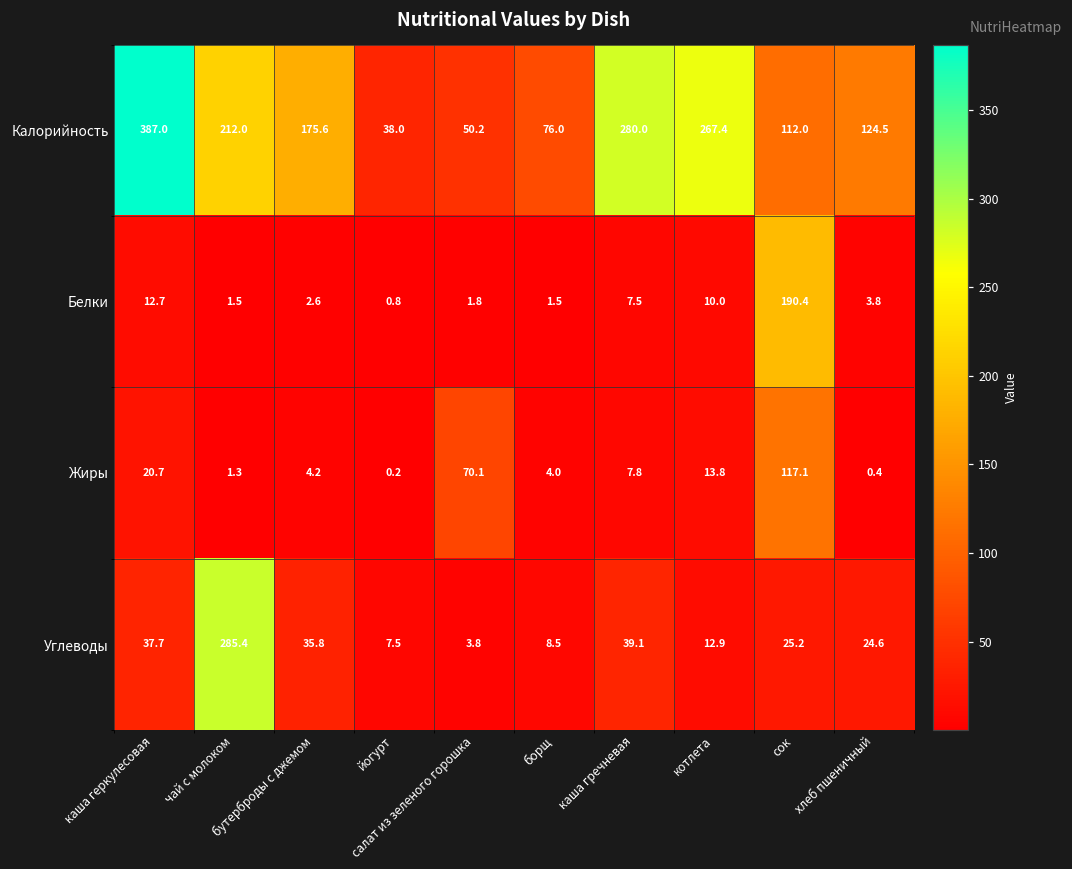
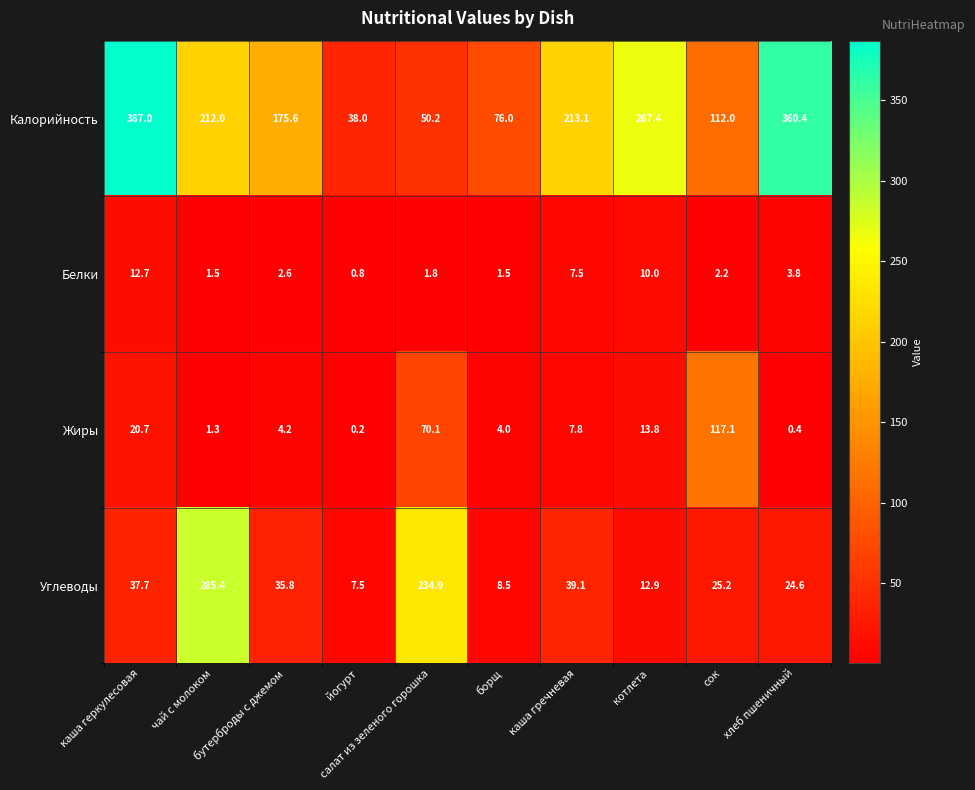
  {
    "Калорийность": {
      "каша геркулесовая": 387.0,
      "чай с молоком": 212.0,
      "бутерброды с джемом": 175.6,
      "йогурт": 38.0,
      "салат из зеленого горошка": 50.2,
      "борщ": 76.0,
-     "каша гречневая": 280.0,
+     "каша гречневая": 213.1,
      "котлета": 267.4,
      "сок": 112.0,
-     "хлеб пшеничный": 124.5
+     "хлеб пшеничный": 360.4
    },
    "Белки": {
      "каша геркулесовая": 12.7,
      "чай с молоком": 1.5,
      "бутерброды с джемом": 2.6,
      "йогурт": 0.8,
      "салат из зеленого горошка": 1.8,
      "борщ": 1.5,
      "каша гречневая": 7.5,
      "котлета": 10.0,
-     "сок": 190.4,
+     "сок": 2.2,
      "хлеб пшеничный": 3.8
    },
    "Жиры": {
      "каша геркулесовая": 20.7,
      "чай с молоком": 1.3,
      "бутерброды с джемом": 4.2,
      "йогурт": 0.2,
      "салат из зеленого горошка": 70.1,
      "борщ": 4.0,
      "каша гречневая": 7.8,
      "котлета": 13.8,
      "сок": 117.1,
      "хлеб пшеничный": 0.4
    },
    "Углеводы": {
      "каша геркулесовая": 37.7,
      "чай с молоком": 285.4,
      "бутерброды с джемом": 35.8,
      "йогурт": 7.5,
-     "салат из зеленого горошка": 3.8,
+     "салат из зеленого горошка": 234.9,
      "борщ": 8.5,
      "каша гречневая": 39.1,
      "котлета": 12.9,
      "сок": 25.2,
      "хлеб пшеничный": 24.6
    }
  }
